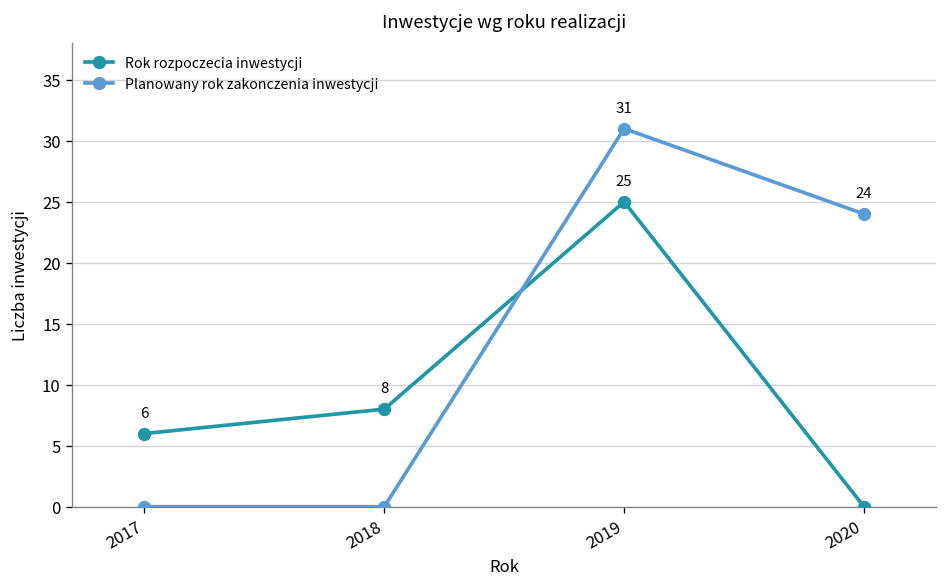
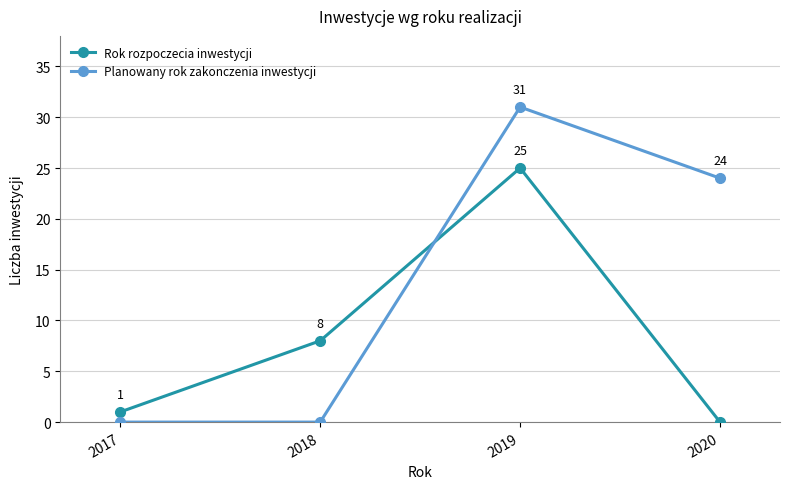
  {
    "Rok rozpoczecia inwestycji": {
-     "2017": 6,
+     "2017": 1,
      "2018": 8,
      "2019": 25
    },
    "Planowany rok zakonczenia inwestycji": {
      "2019": 31,
      "2020": 24
    }
  }
